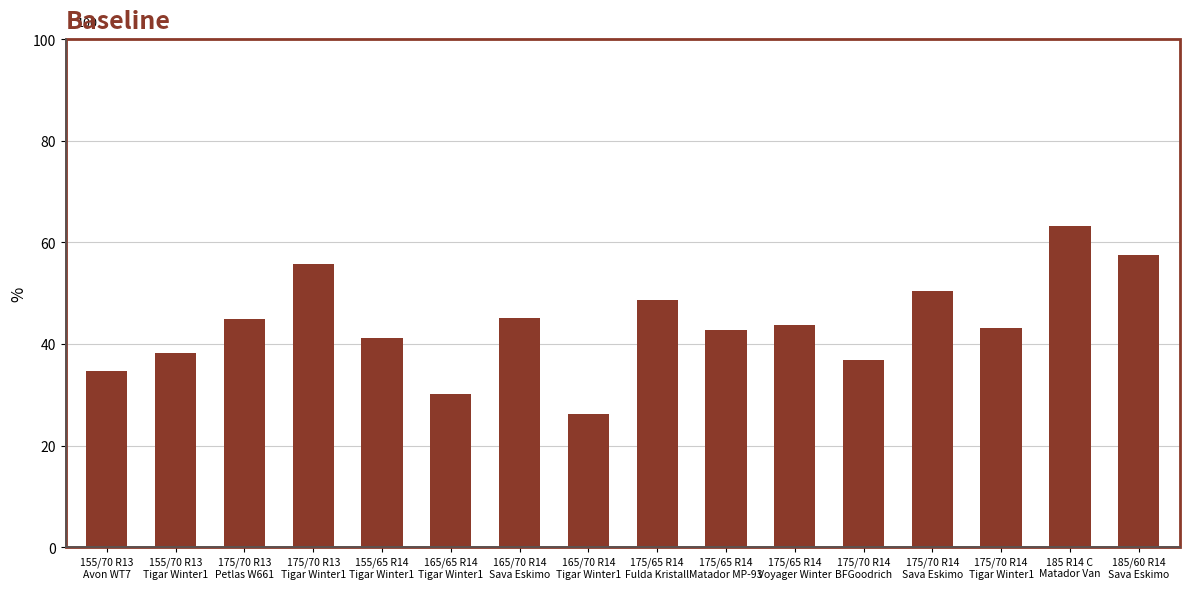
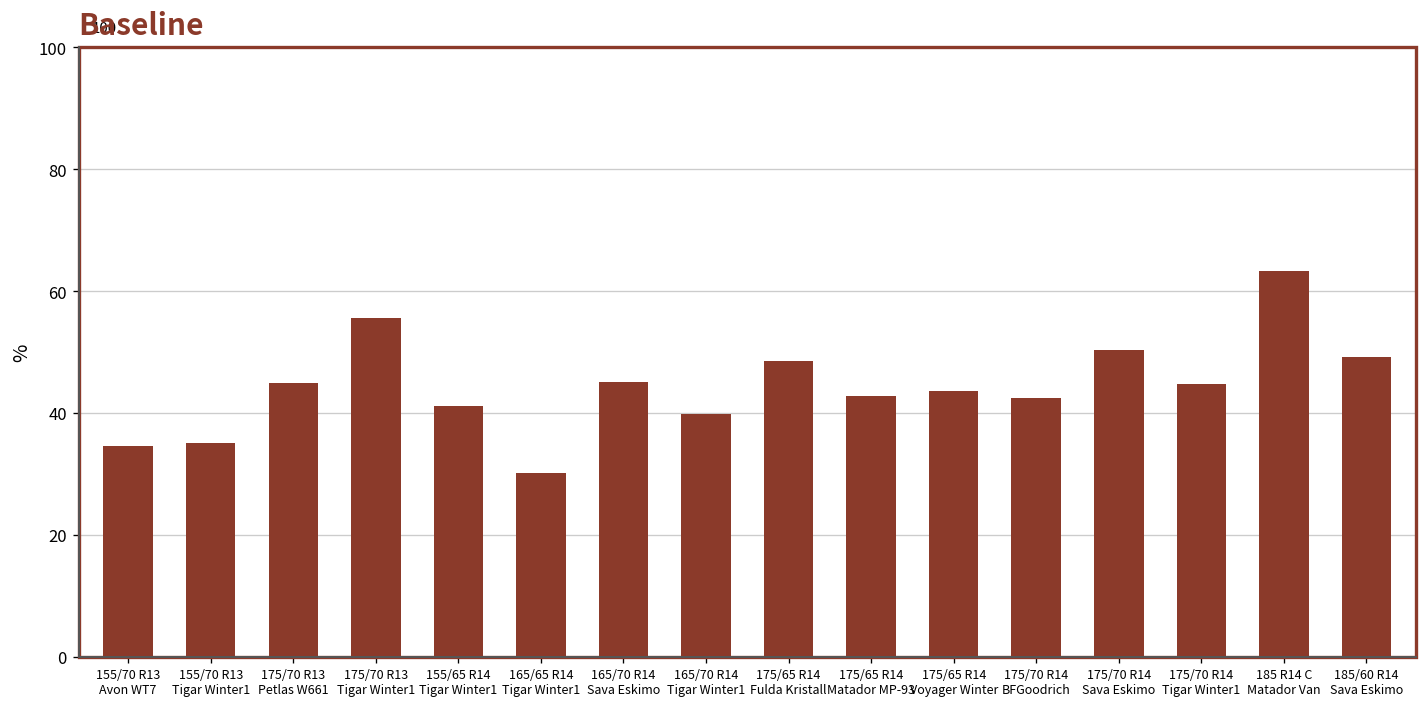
  {
    "155/70 R13 Avon WT7": 35,
-   "155/70 R13 Tigar Winter1": 38,
+   "155/70 R13 Tigar Winter1": 35,
    "175/70 R13 Petlas W661": 45,
    "175/70 R13 Tigar Winter1": 56,
    "155/65 R14 Tigar Winter1": 41,
    "165/65 R14 Tigar Winter1": 30,
    "165/70 R14 Sava Eskimo": 45,
-   "165/70 R14 Tigar Winter1": 26,
+   "165/70 R14 Tigar Winter1": 40,
    "175/65 R14 Fulda Kristall": 49,
    "175/65 R14 Matador MP-93": 43,
    "175/65 R14 Voyager Winter": 44,
-   "175/70 R14 BFGoodrich": 37,
+   "175/70 R14 BFGoodrich": 42,
    "175/70 R14 Sava Eskimo": 50,
-   "175/70 R14 Tigar Winter1": 43,
+   "175/70 R14 Tigar Winter1": 45,
    "185 R14 C Matador Van": 63,
-   "185/60 R14 Sava Eskimo": 58
+   "185/60 R14 Sava Eskimo": 49
  }
